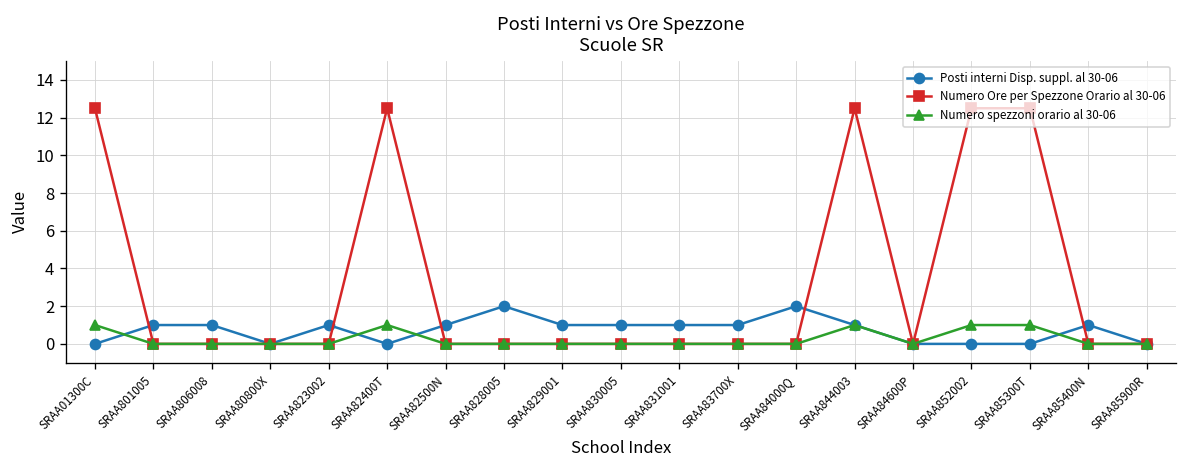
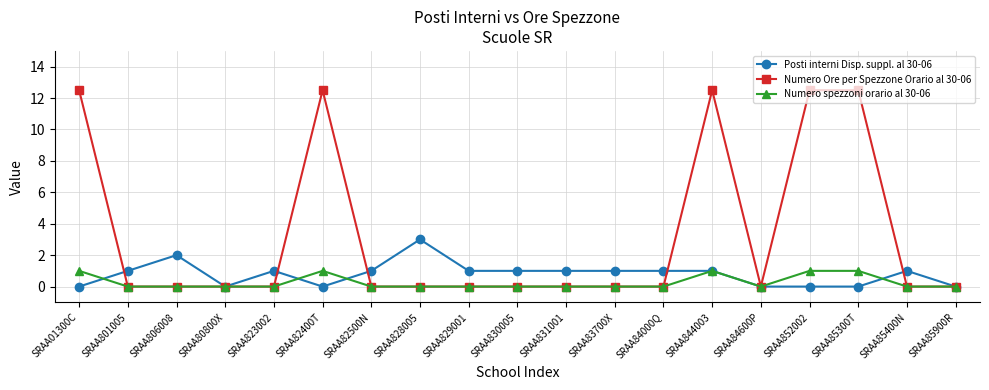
  {
    "Posti interni Disp. suppl. al 30-06": {
      "SRAA01300C": 0,
      "SRAA801005": 1,
-     "SRAA806008": 1,
+     "SRAA806008": 2,
      "SRAA823002": 1,
      "SRAA82400T": 0,
      "SRAA82500N": 1,
-     "SRAA828005": 2,
+     "SRAA828005": 3,
      "SRAA829001": 1,
      "SRAA830005": 1,
      "SRAA831001": 1,
      "SRAA83700X": 1,
-     "SRAA84000Q": 2,
+     "SRAA84000Q": 1,
      "SRAA852002": 0,
      "SRAA85300T": 0,
      "SRAA85400N": 1
    },
    "Numero Ore per Spezzone Orario al 30-06": {
      "SRAA01300C": 12.5,
      "SRAA82400T": 12.5,
      "SRAA844003": 12.5
    },
    "Numero spezzoni orario al 30-06": {
      "SRAA01300C": 1,
      "SRAA82400T": 1,
      "SRAA852002": 1,
      "SRAA85300T": 1
    }
  }
